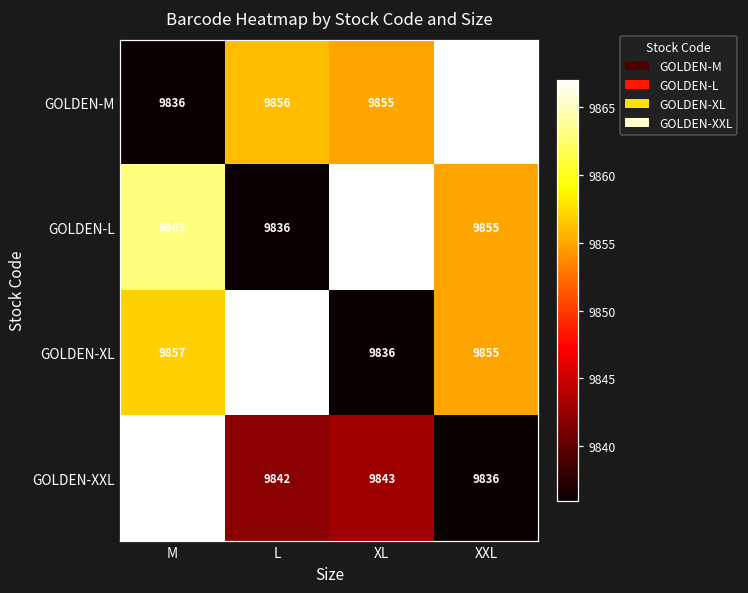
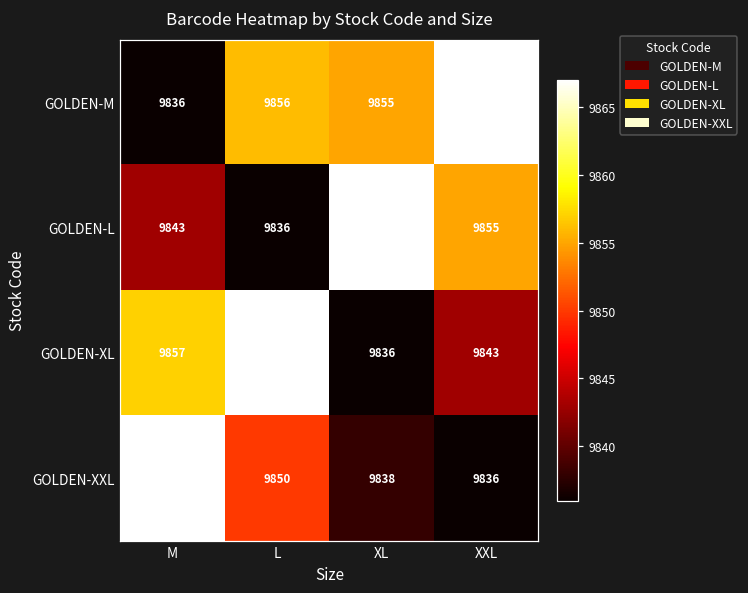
  {
    "GOLDEN-M": {
      "M": 9836,
      "L": 9856,
      "XL": 9855
    },
    "GOLDEN-L": {
-     "M": 9863,
+     "M": 9843,
      "L": 9836,
      "XXL": 9855
    },
    "GOLDEN-XL": {
      "M": 9857,
      "XL": 9836,
-     "XXL": 9855
+     "XXL": 9843
    },
    "GOLDEN-XXL": {
-     "L": 9842,
-     "XL": 9843,
+     "L": 9850,
+     "XL": 9838,
      "XXL": 9836
    }
  }
